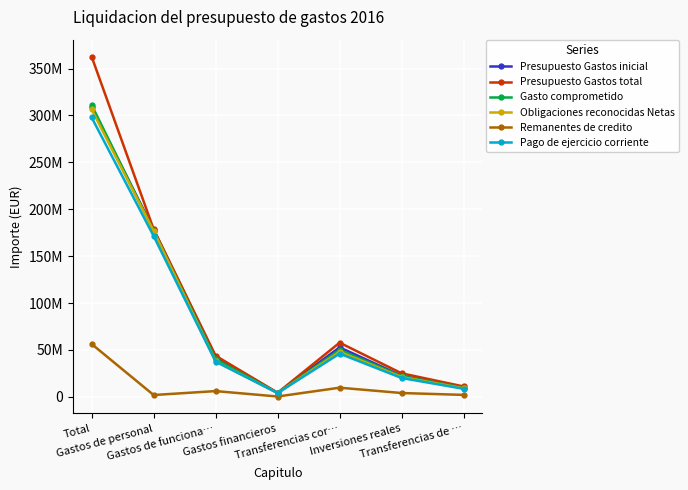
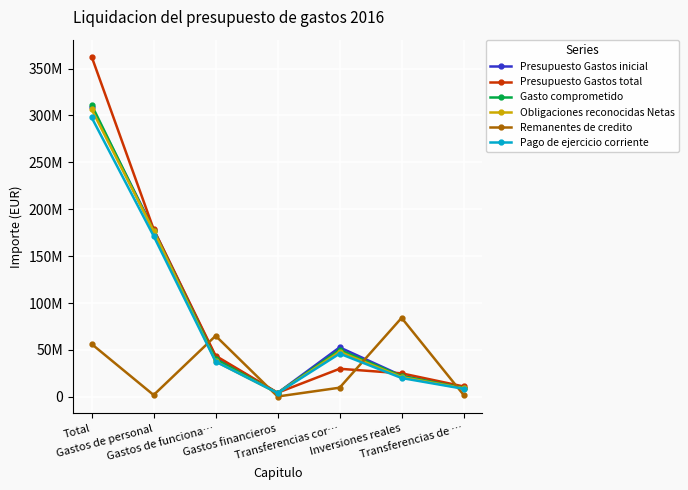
  {
    "Presupuesto Gastos total": {
      "Total": 360000000,
-     "Transferencias cor…": 60000000
+     "Transferencias cor…": 30000000
    },
    "Obligaciones reconocidas Netas": {
      "Total": 310000000
    },
    "Remanentes de credito": {
      "Total": 60000000,
      "Gastos de personal": 0,
-     "Gastos de funciona…": 10000000,
+     "Gastos de funciona…": 60000000,
      "Gastos financieros": 0,
      "Transferencias cor…": 10000000,
-     "Inversiones reales": 0,
+     "Inversiones reales": 80000000,
      "Transferencias de …": 0
    },
    "Pago de ejercicio corriente": {
      "Total": 300000000,
      "Gastos de personal": 170000000
    }
  }
